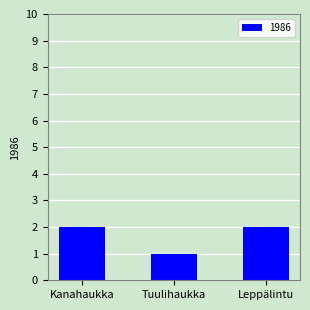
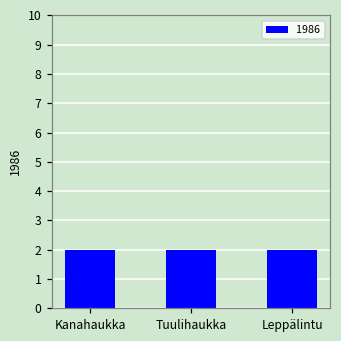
  {
    "Kanahaukka": 2,
-   "Tuulihaukka": 1,
+   "Tuulihaukka": 2,
    "Leppälintu": 2
  }
